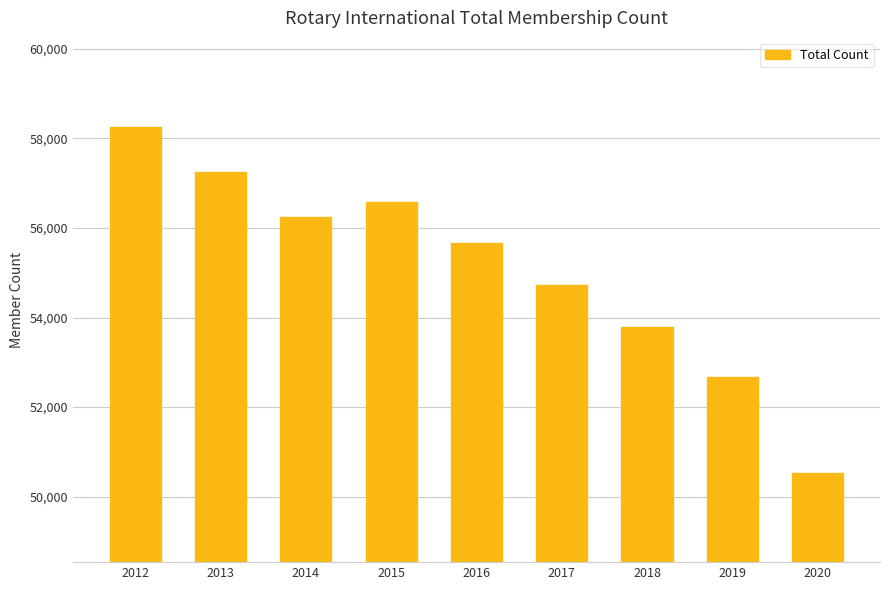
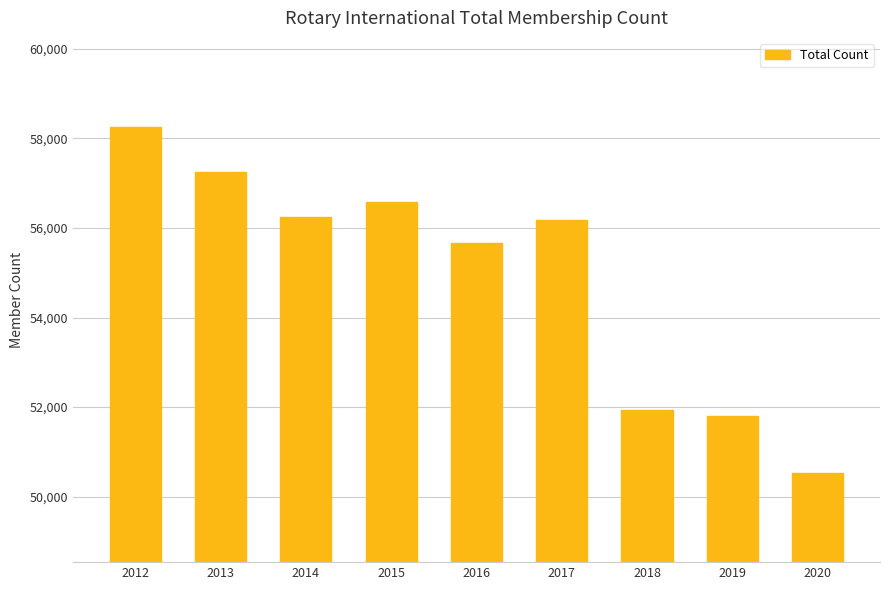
  {
    "2012": "58,200",
    "2013": "57,300",
    "2014": "56,200",
    "2015": "56,600",
    "2016": "55,700",
-   "2017": "54,700",
-   "2018": "53,800",
-   "2019": "52,700",
+   "2017": "56,200",
+   "2018": "51,900",
+   "2019": "51,800",
    "2020": "50,500"
  }
